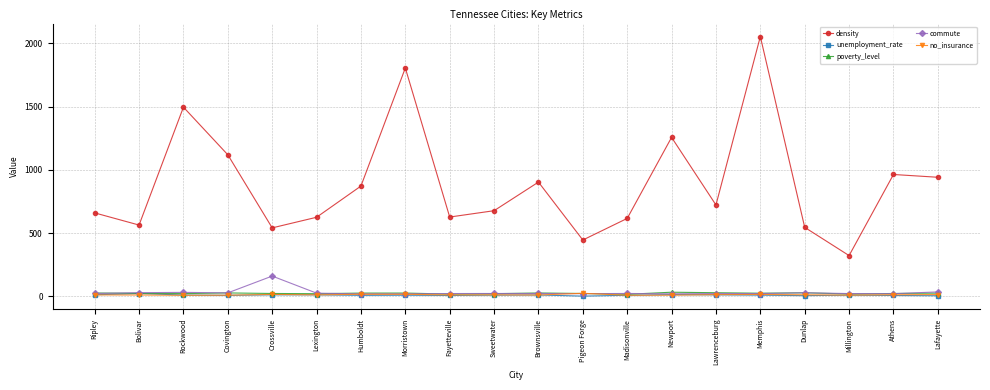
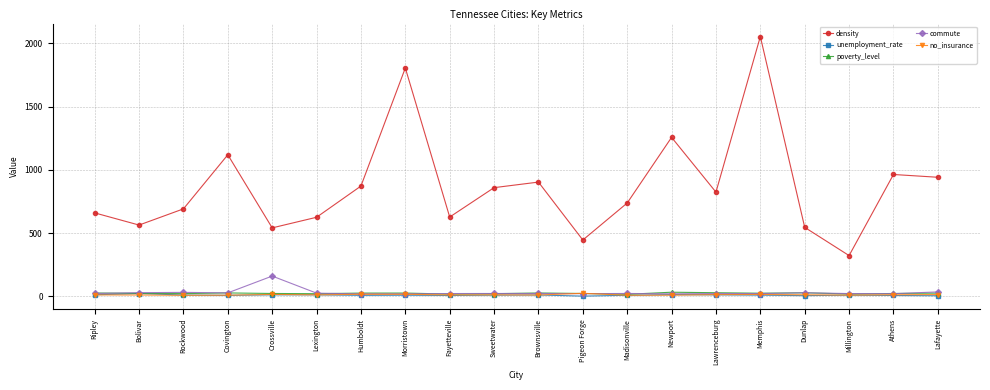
  {
    "density": {
      "Ripley": 660,
      "Bolivar": 560,
-     "Rockwood": 1500,
+     "Rockwood": 690,
      "Covington": 1120,
      "Crossville": 540,
      "Lexington": 620,
      "Humboldt": 870,
      "Morristown": 1800,
      "Fayetteville": 630,
-     "Sweetwater": 680,
+     "Sweetwater": 860,
      "Brownsville": 900,
      "Pigeon Forge": 440,
-     "Madisonville": 620,
+     "Madisonville": 740,
      "Newport": 1260,
-     "Lawrenceburg": 720,
+     "Lawrenceburg": 820,
      "Memphis": 2050,
      "Dunlap": 540,
      "Millington": 320,
      "Athens": 960,
      "Lafayette": 940
    },
    "commute": {
      "Crossville": 160
    }
  }
